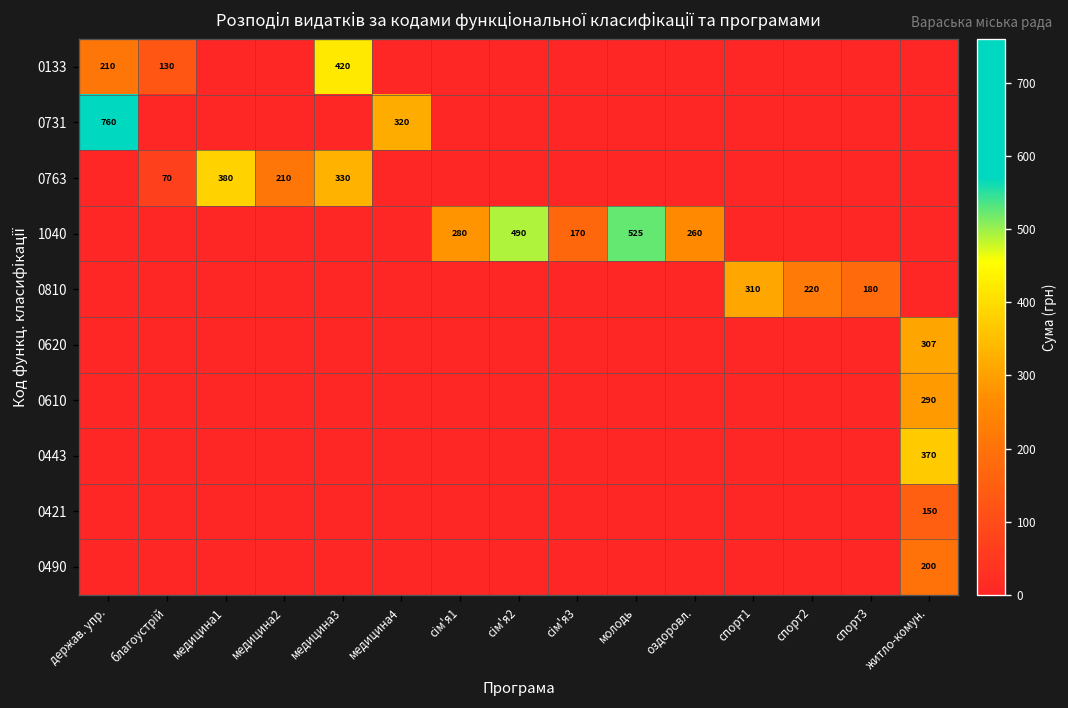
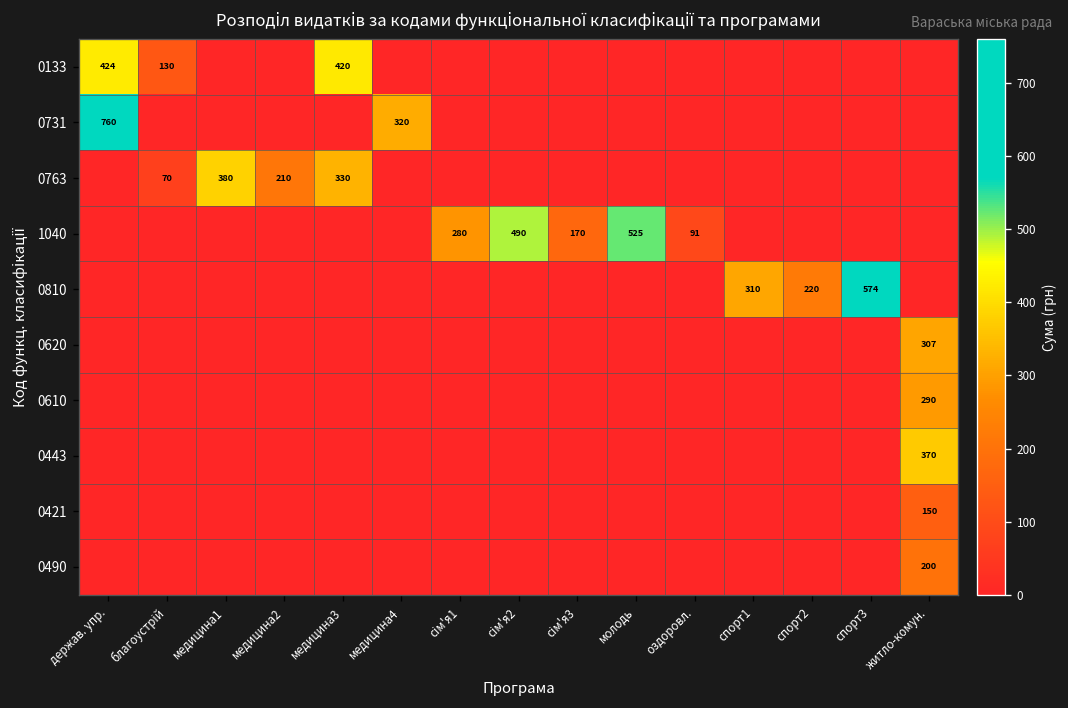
  {
    "0133": {
-     "держав. упр.": 210,
+     "держав. упр.": 424,
      "благоустрій": 130,
      "медицина3": 420
    },
    "0731": {
      "держав. упр.": 760,
      "медицина4": 320
    },
    "0763": {
      "благоустрій": 70,
      "медицина1": 380,
      "медицина2": 210,
      "медицина3": 330
    },
    "1040": {
      "сім'я1": 280,
      "сім'я2": 490,
      "сім'я3": 170,
      "молодь": 525,
-     "оздоровл.": 260
+     "оздоровл.": 91
    },
    "0810": {
      "спорт1": 310,
      "спорт2": 220,
-     "спорт3": 180
+     "спорт3": 574
    },
    "0620": {
      "житло-комун.": 307
    },
    "0610": {
      "житло-комун.": 290
    },
    "0443": {
      "житло-комун.": 370
    },
    "0421": {
      "житло-комун.": 150
    },
    "0490": {
      "житло-комун.": 200
    }
  }
